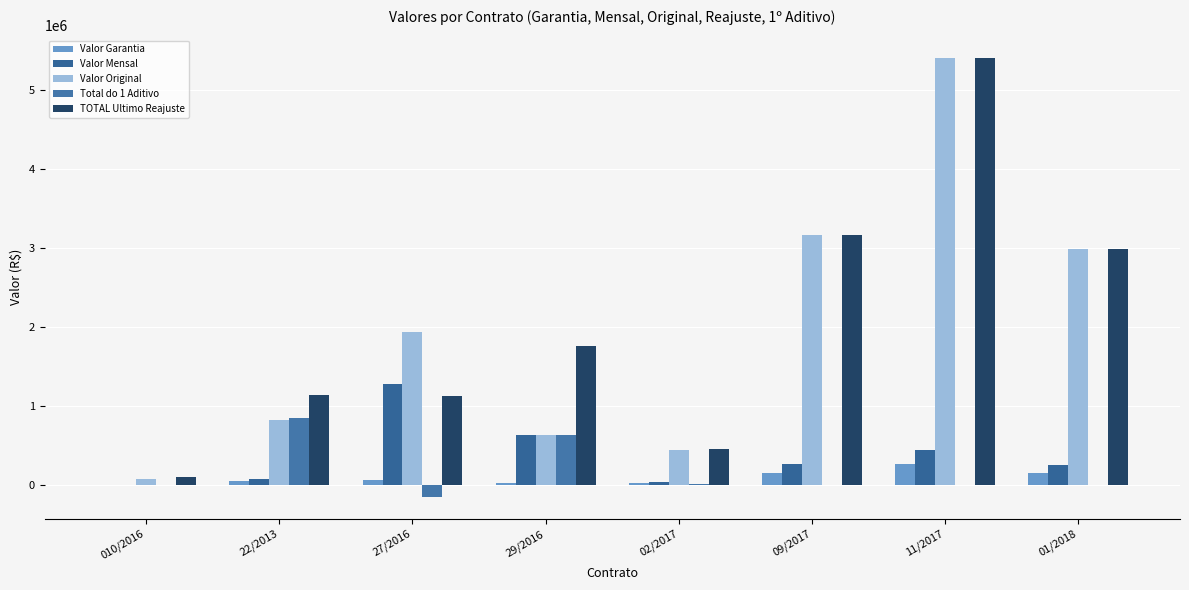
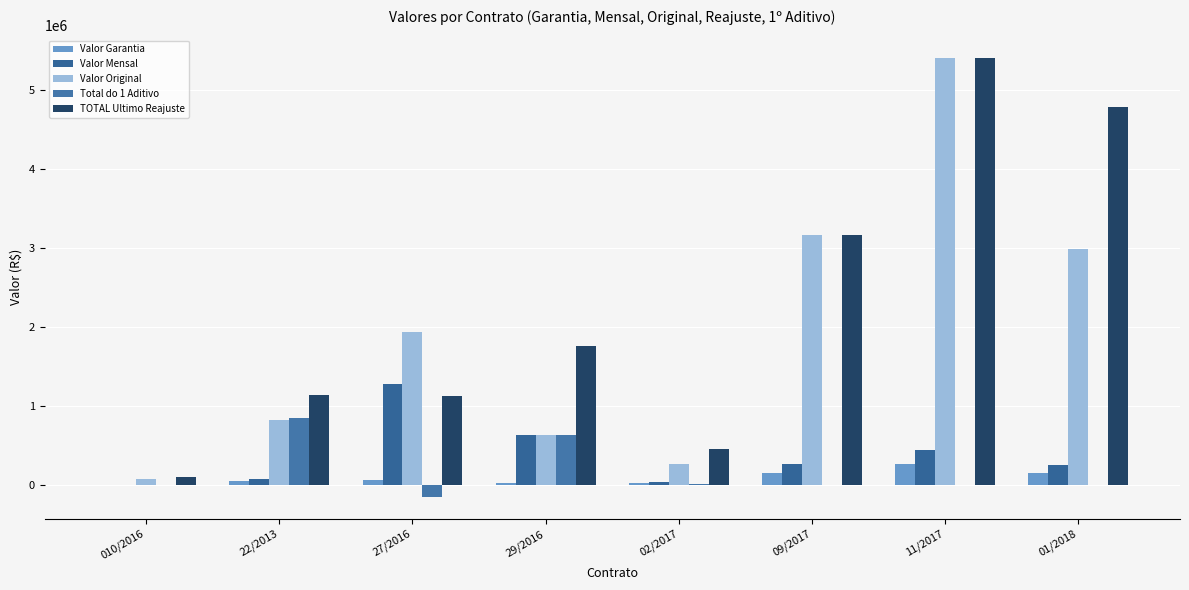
  {
    "Valor Original": {
      "010/2016": 100000,
      "22/2013": 800000,
      "27/2016": 1900000,
      "29/2016": 600000,
-     "02/2017": 400000,
+     "02/2017": 300000,
      "09/2017": 3200000,
      "11/2017": 5400000,
      "01/2018": 3000000
    },
    "TOTAL Ultimo Reajuste": {
      "010/2016": 100000,
      "22/2013": 1100000,
      "27/2016": 1100000,
      "29/2016": 1800000,
      "02/2017": 500000,
      "09/2017": 3200000,
      "11/2017": 5400000,
-     "01/2018": 3000000
+     "01/2018": 4800000
    }
  }
